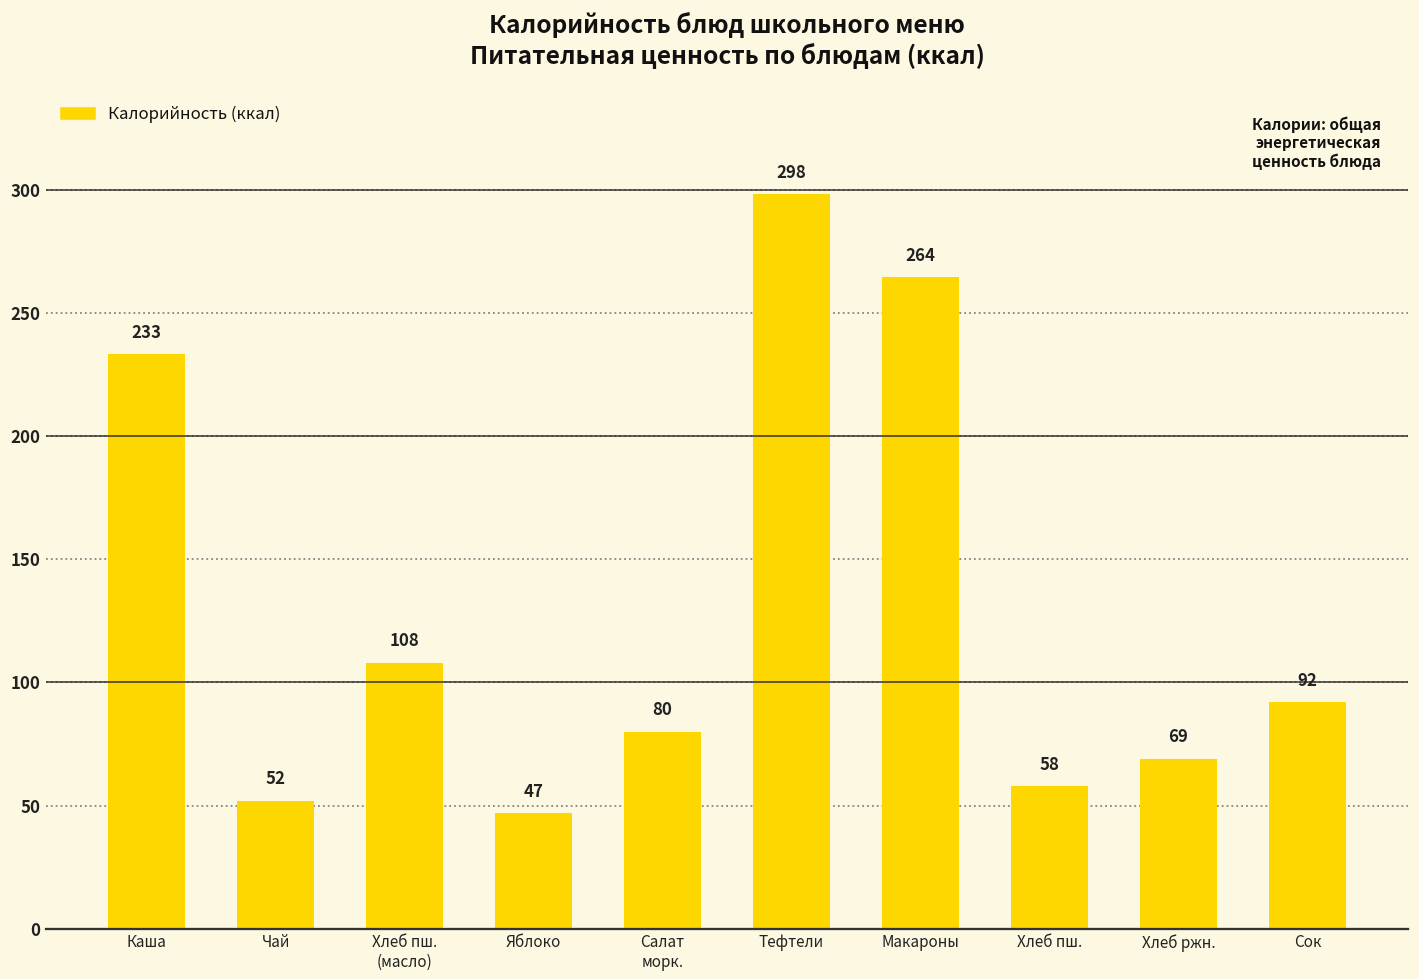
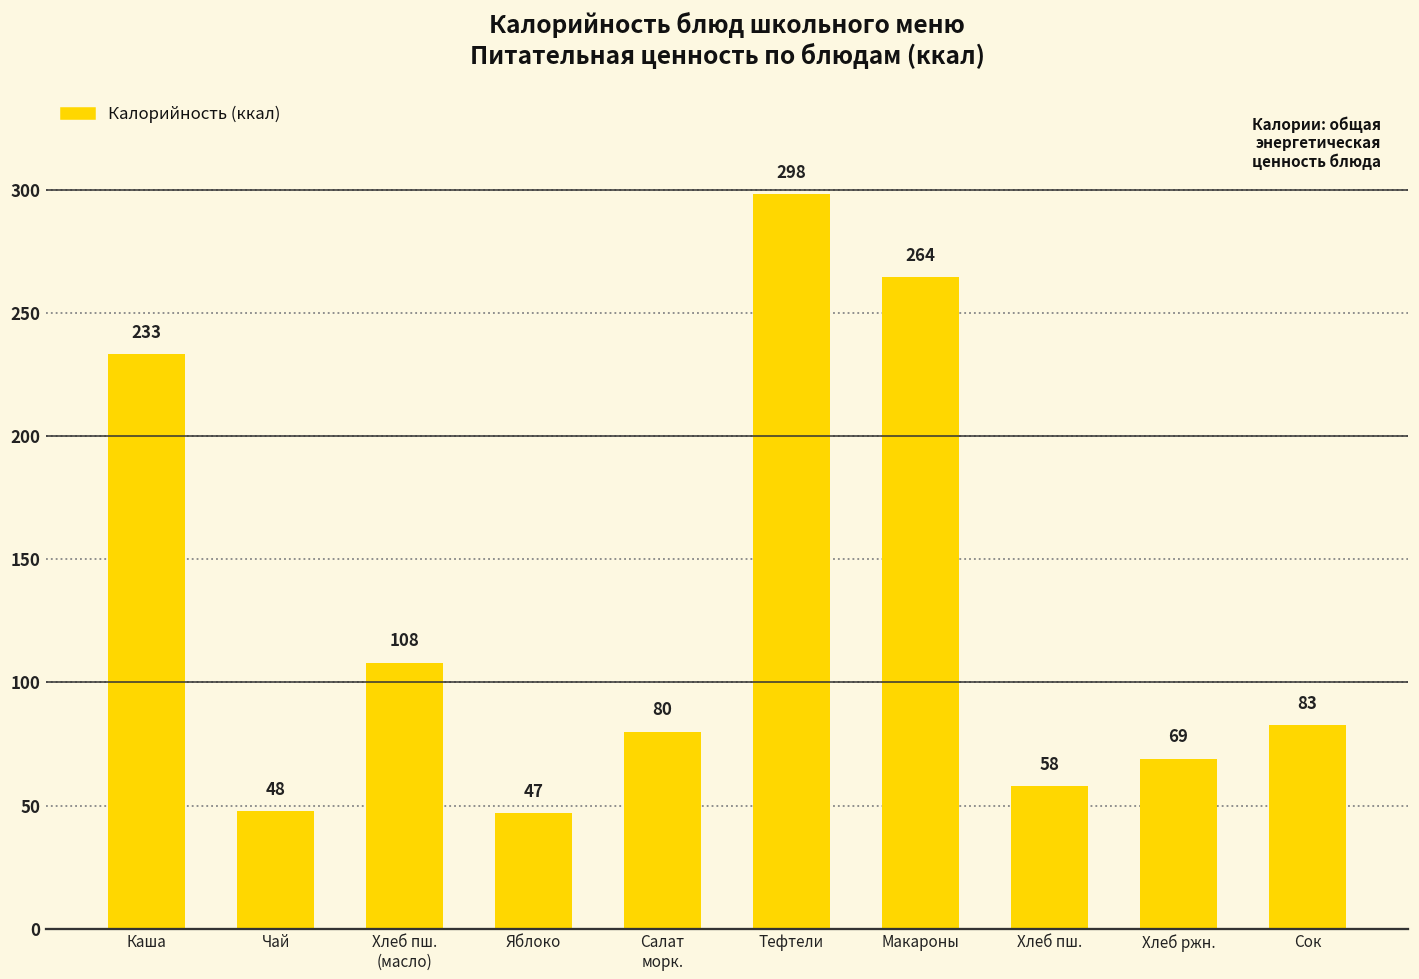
  {
    "Каша": 233,
-   "Чай": 52,
+   "Чай": 48,
    "Хлеб пш. (масло)": 108,
    "Яблоко": 47,
    "Салат морк.": 80,
    "Тефтели": 298,
    "Макароны": 264,
    "Хлеб пш.": 58,
    "Хлеб ржн.": 69,
-   "Сок": 92
+   "Сок": 83
  }
